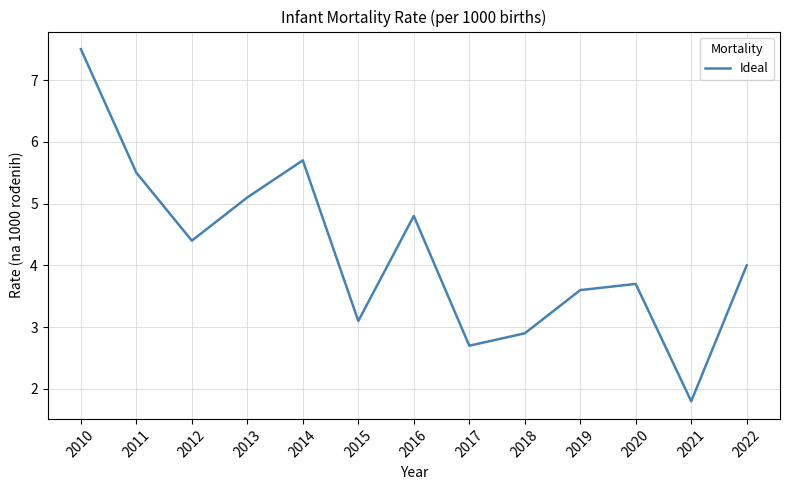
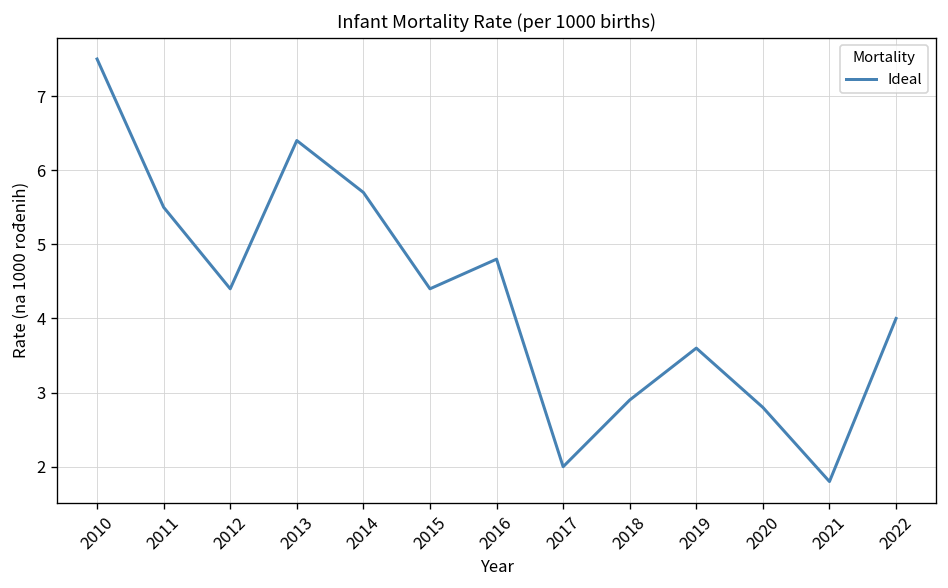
  {
    "2010": 7.5,
    "2011": 5.5,
    "2012": 4.4,
-   "2013": 5.1,
+   "2013": 6.4,
    "2014": 5.7,
-   "2015": 3.1,
+   "2015": 4.4,
    "2016": 4.8,
-   "2017": 2.7,
+   "2017": 2.0,
    "2018": 2.9,
    "2019": 3.6,
-   "2020": 3.7,
+   "2020": 2.8,
    "2021": 1.8,
    "2022": 4.0
  }
